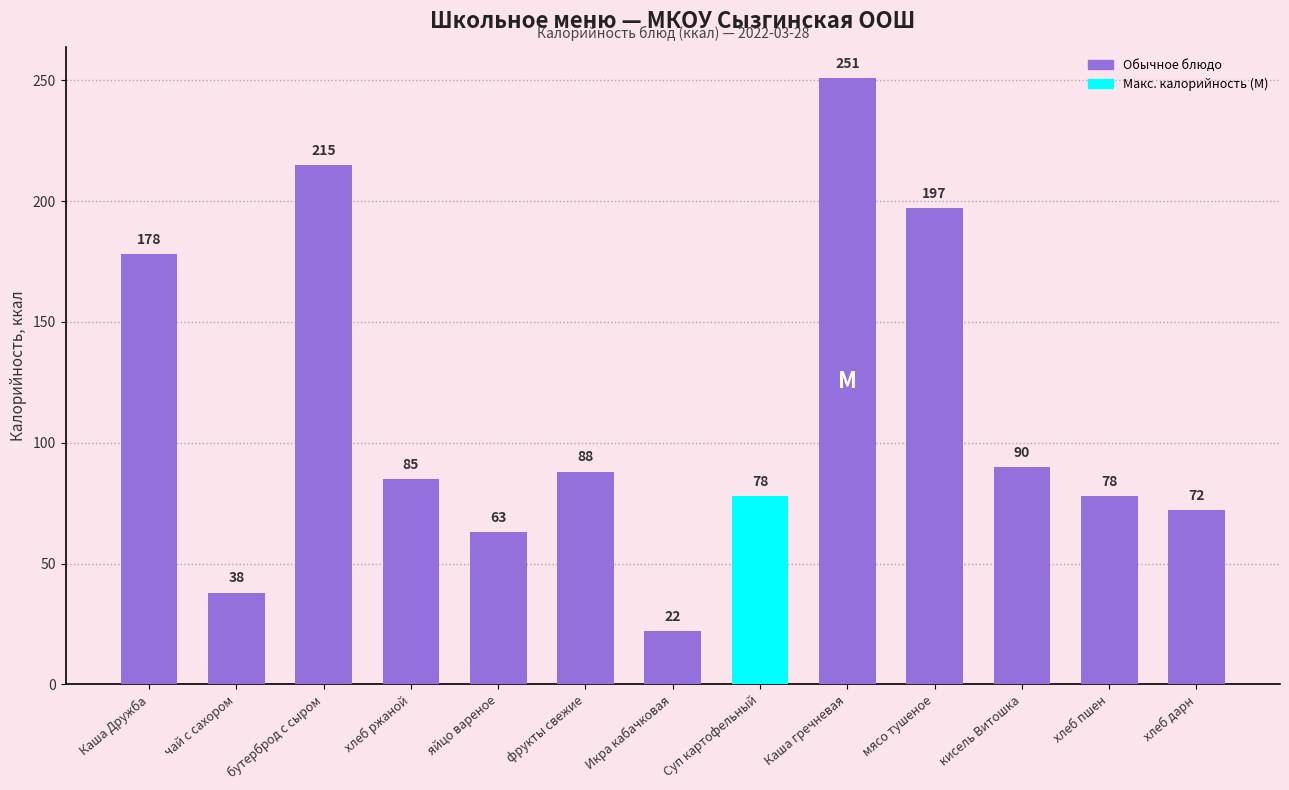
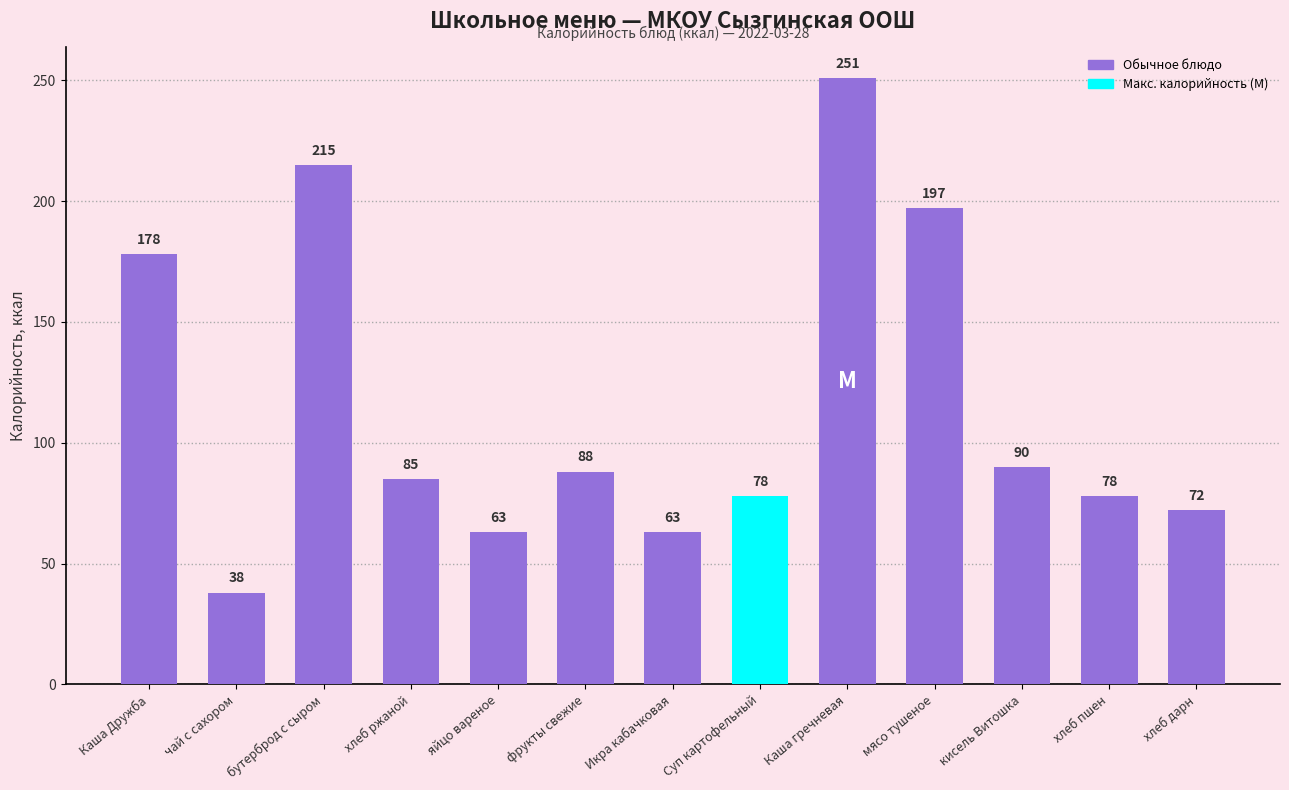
  {
    "Каша Дружба": 178,
    "чай с сахором": 38,
    "бутерброд с сыром": 215,
    "хлеб ржаной": 85,
    "яйцо вареное": 63,
    "фрукты свежие": 88,
-   "Икра кабачковая": 22,
+   "Икра кабачковая": 63,
    "Суп картофельный": 78,
    "Каша гречневая": 251,
    "мясо тушеное": 197,
    "кисель Витошка": 90,
    "хлеб пшен": 78,
    "хлеб дарн": 72
  }
